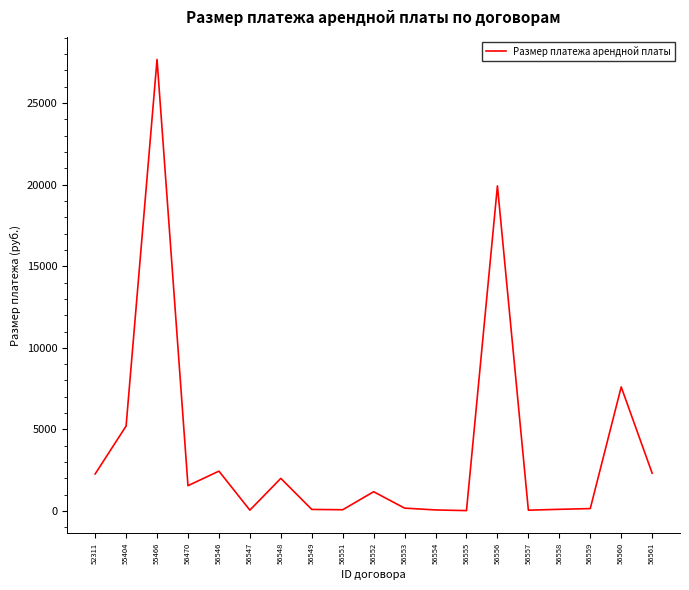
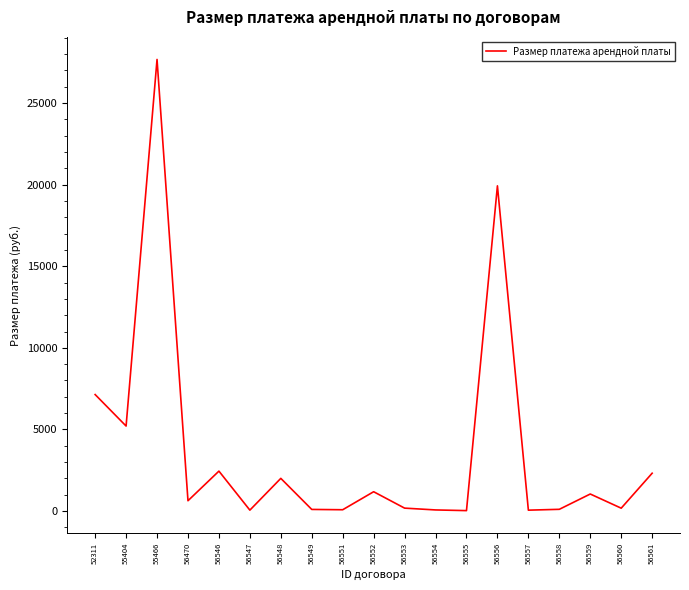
  {
-   "52311": 2300,
+   "52311": 7100,
    "55404": 5200,
    "55466": 27700,
-   "56470": 1500,
+   "56470": 600,
    "56546": 2400,
    "56547": 100,
    "56548": 2000,
    "56549": 100,
    "56551": 100,
    "56552": 1200,
    "56553": 200,
    "56554": 100,
    "56555": 0,
    "56556": 19900,
    "56557": 0,
    "56558": 100,
-   "56559": 100,
-   "56560": 7600,
+   "56559": 1000,
+   "56560": 200,
    "56561": 2300
  }
